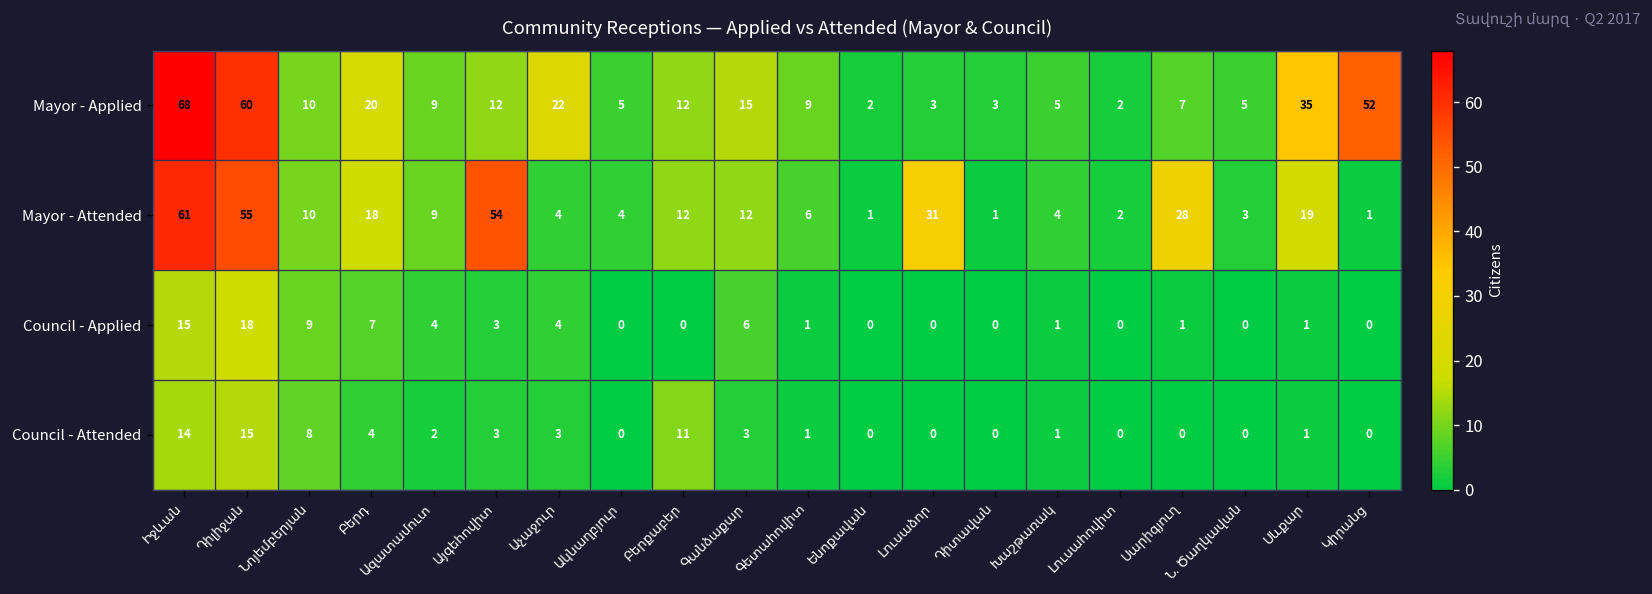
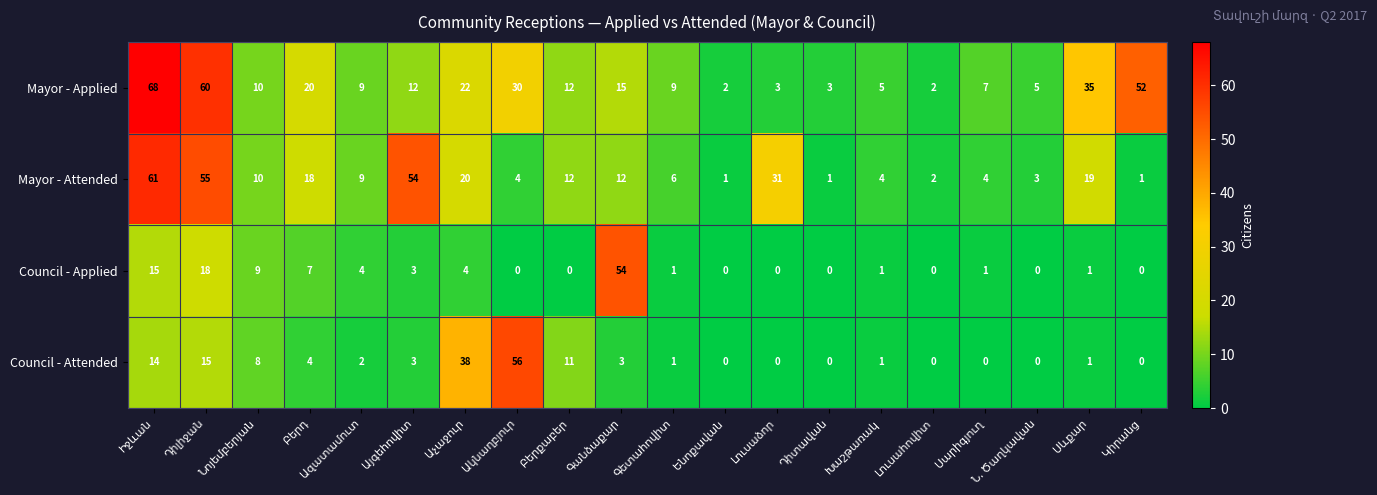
  {
    "Mayor - Applied": {
      "Իջևան": 68,
      "Դիլիջան": 60,
      "Նոյեմբերյան": 10,
      "Բերդ": 20,
      "Ազատամուտ": 9,
      "Այգեհովիտ": 12,
      "Աչաջուր": 22,
-     "Ակնաղբյուր": 5,
+     "Ակնաղբյուր": 30,
      "Բերքաբեր": 12,
      "Գանձաքար": 15,
      "Գետահովիտ": 9,
      "Ենոքավան": 2,
      "Լուսաձոր": 3,
      "Դիտավան": 3,
      "Խաշթառակ": 5,
      "Լուսահովիտ": 2,
      "Սարիգյուղ": 7,
      "Ն. Ծաղկավան": 5,
      "Սևքար": 35,
      "Կիրանց": 52
    },
    "Mayor - Attended": {
      "Իջևան": 61,
      "Դիլիջան": 55,
      "Նոյեմբերյան": 10,
      "Բերդ": 18,
      "Ազատամուտ": 9,
      "Այգեհովիտ": 54,
-     "Աչաջուր": 4,
+     "Աչաջուր": 20,
      "Ակնաղբյուր": 4,
      "Բերքաբեր": 12,
      "Գանձաքար": 12,
      "Գետահովիտ": 6,
      "Ենոքավան": 1,
      "Լուսաձոր": 31,
      "Դիտավան": 1,
      "Խաշթառակ": 4,
      "Լուսահովիտ": 2,
-     "Սարիգյուղ": 28,
+     "Սարիգյուղ": 4,
      "Ն. Ծաղկավան": 3,
      "Սևքար": 19,
      "Կիրանց": 1
    },
    "Council - Applied": {
      "Իջևան": 15,
      "Դիլիջան": 18,
      "Նոյեմբերյան": 9,
      "Բերդ": 7,
      "Ազատամուտ": 4,
      "Այգեհովիտ": 3,
      "Աչաջուր": 4,
      "Ակնաղբյուր": 0,
      "Բերքաբեր": 0,
-     "Գանձաքար": 6,
+     "Գանձաքար": 54,
      "Գետահովիտ": 1,
      "Ենոքավան": 0,
      "Լուսաձոր": 0,
      "Դիտավան": 0,
      "Խաշթառակ": 1,
      "Լուսահովիտ": 0,
      "Սարիգյուղ": 1,
      "Ն. Ծաղկավան": 0,
      "Սևքար": 1,
      "Կիրանց": 0
    },
    "Council - Attended": {
      "Իջևան": 14,
      "Դիլիջան": 15,
      "Նոյեմբերյան": 8,
      "Բերդ": 4,
      "Ազատամուտ": 2,
      "Այգեհովիտ": 3,
-     "Աչաջուր": 3,
-     "Ակնաղբյուր": 0,
+     "Աչաջուր": 38,
+     "Ակնաղբյուր": 56,
      "Բերքաբեր": 11,
      "Գանձաքար": 3,
      "Գետահովիտ": 1,
      "Ենոքավան": 0,
      "Լուսաձոր": 0,
      "Դիտավան": 0,
      "Խաշթառակ": 1,
      "Լուսահովիտ": 0,
      "Սարիգյուղ": 0,
      "Ն. Ծաղկավան": 0,
      "Սևքար": 1,
      "Կիրանց": 0
    }
  }
